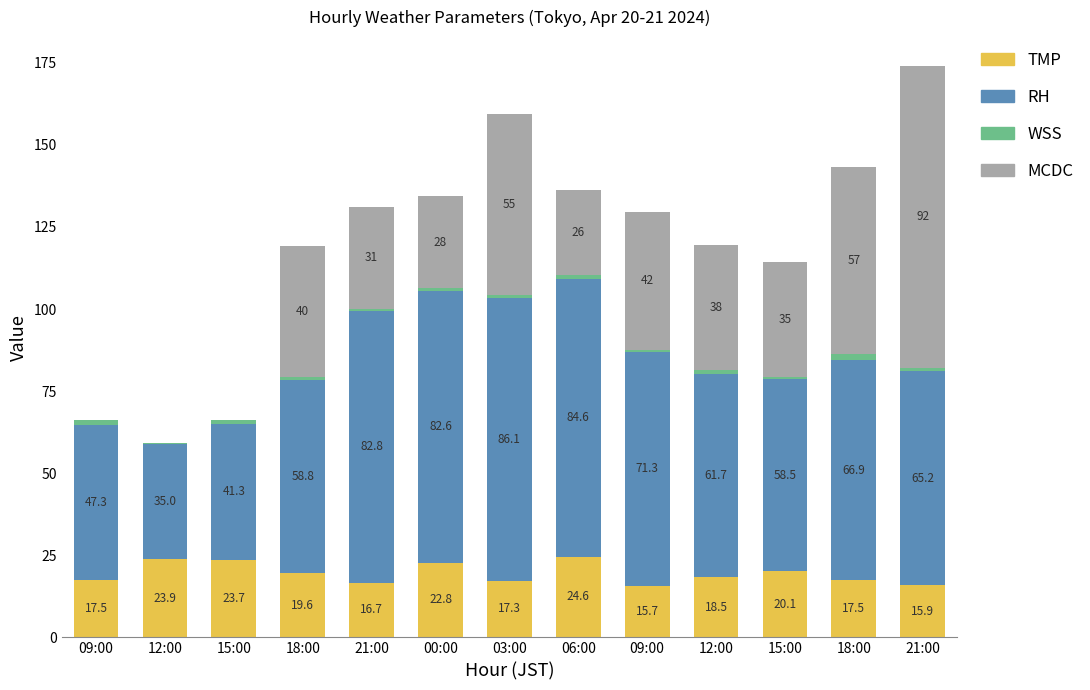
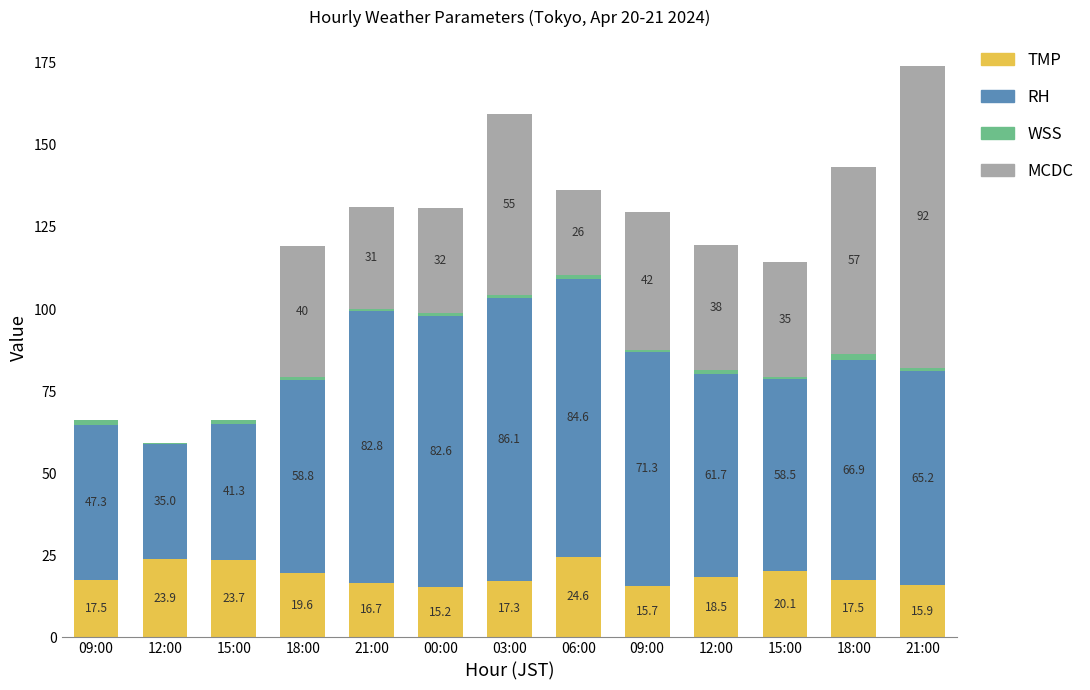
  {
    "TMP": {
-     "00:00": 22.8,
+     "00:00": 15.2,
      "03:00": 17.3,
      "06:00": 24.6
    },
    "RH": {
      "00:00": 82.6,
      "03:00": 86.1,
      "06:00": 84.6
    },
    "WSS": {
      "00:00": 1,
      "03:00": 1,
      "06:00": 1
    },
    "MCDC": {
-     "00:00": 28,
+     "00:00": 32,
      "03:00": 55,
      "06:00": 26
    }
  }
